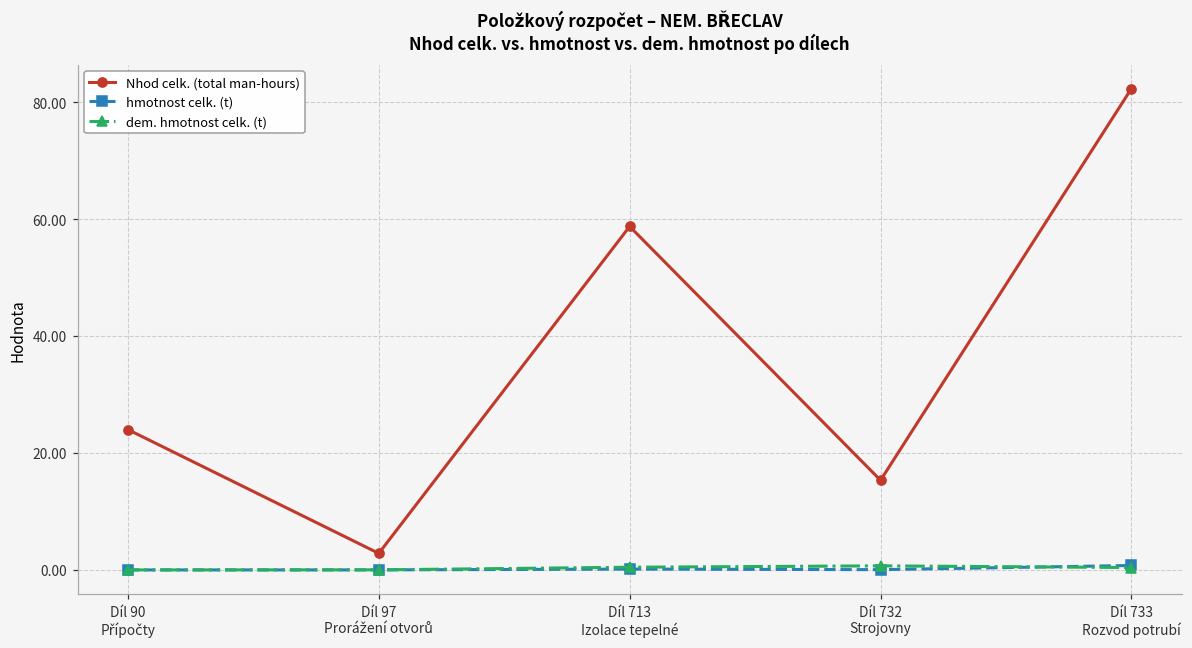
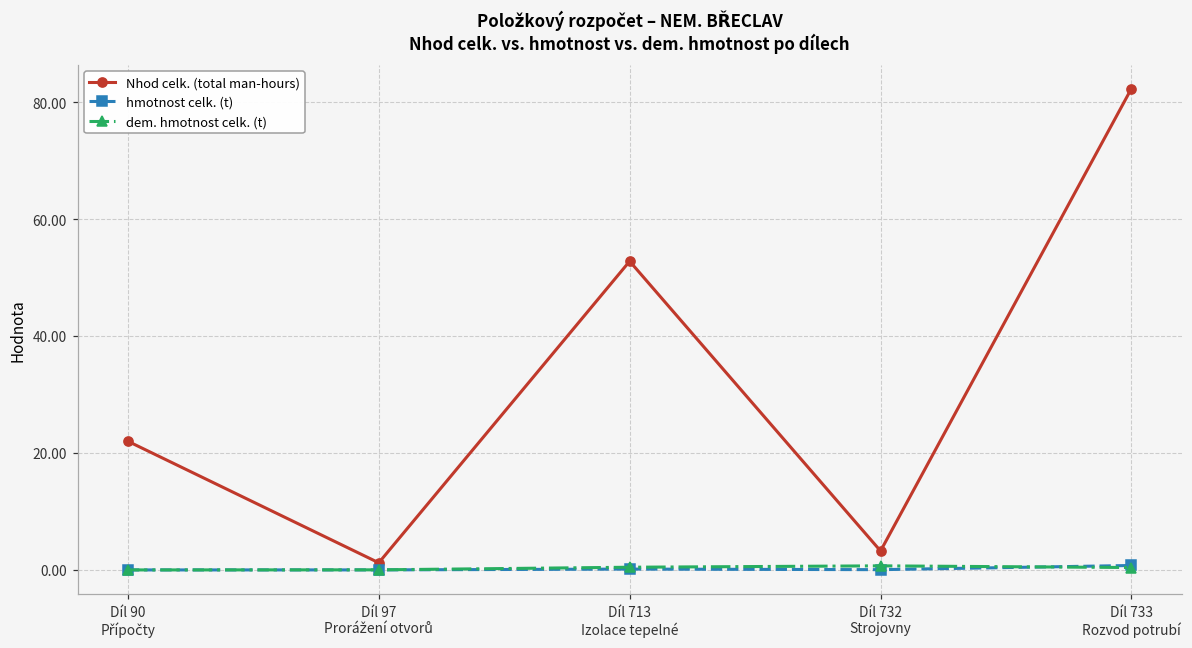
  {
    "Nhod celk. (total man-hours)": {
-     "Díl 90 Přípočty": 24,
-     "Díl 97 Prorážení otvorů": 3,
-     "Díl 713 Izolace tepelné": 59,
-     "Díl 732 Strojovny": 15,
+     "Díl 90 Přípočty": 22,
+     "Díl 97 Prorážení otvorů": 1,
+     "Díl 713 Izolace tepelné": 53,
+     "Díl 732 Strojovny": 3,
      "Díl 733 Rozvod potrubí": 82
    },
    "hmotnost celk. (t)": {
      "Díl 732 Strojovny": 0
    },
    "dem. hmotnost celk. (t)": {
      "Díl 732 Strojovny": 1
    }
  }
